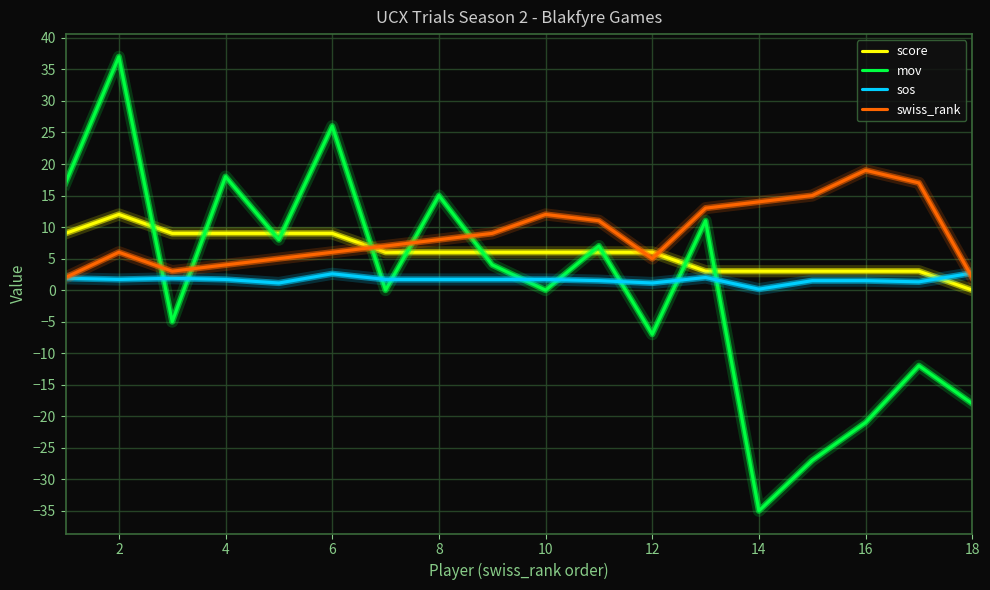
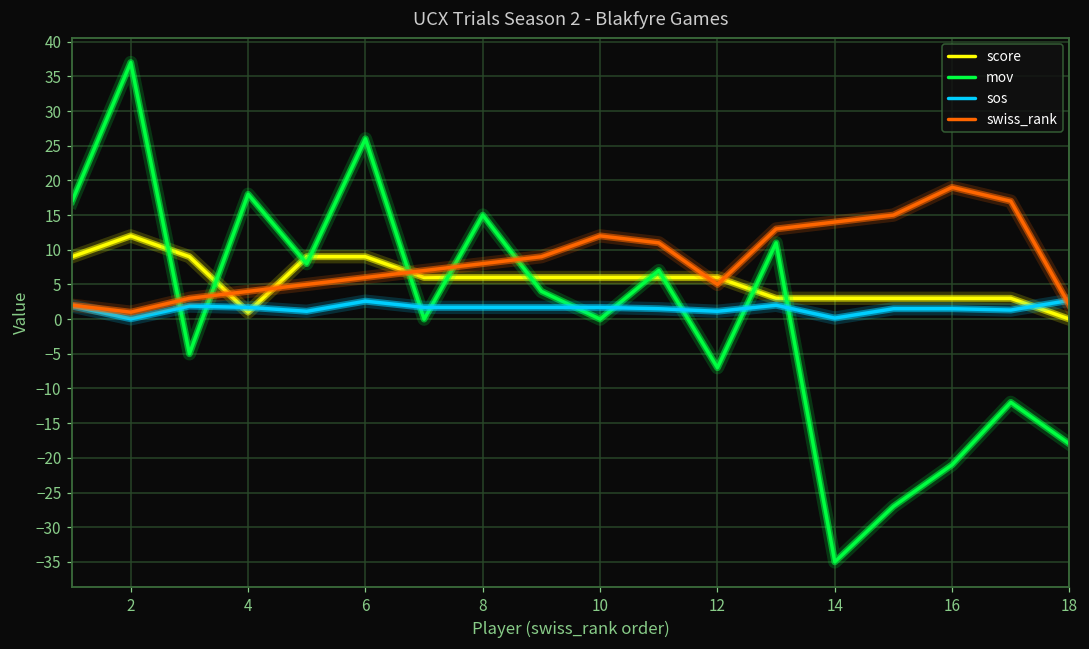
  {
    "score": {
      "2": 12,
-     "4": 9,
+     "4": 1,
      "6": 9,
      "8": 6,
      "10": 6,
      "12": 6,
      "14": 3,
      "16": 3,
      "18": 0
    },
    "mov": {
      "2": 37,
      "4": 18,
      "6": 26,
      "8": 15,
      "10": 0,
      "12": -7,
      "14": -35,
      "16": -21,
      "18": -18
    },
    "sos": {
-     "2": 2,
+     "2": 0,
      "4": 2,
      "6": 3,
      "8": 2,
      "10": 2,
      "12": 1,
      "14": 0,
      "16": 2,
      "18": 3
    },
    "swiss_rank": {
-     "2": 6,
+     "2": 1,
      "4": 4,
      "6": 6,
      "8": 8,
      "10": 12,
      "12": 5,
      "14": 14,
      "16": 19,
      "18": 2
    }
  }
